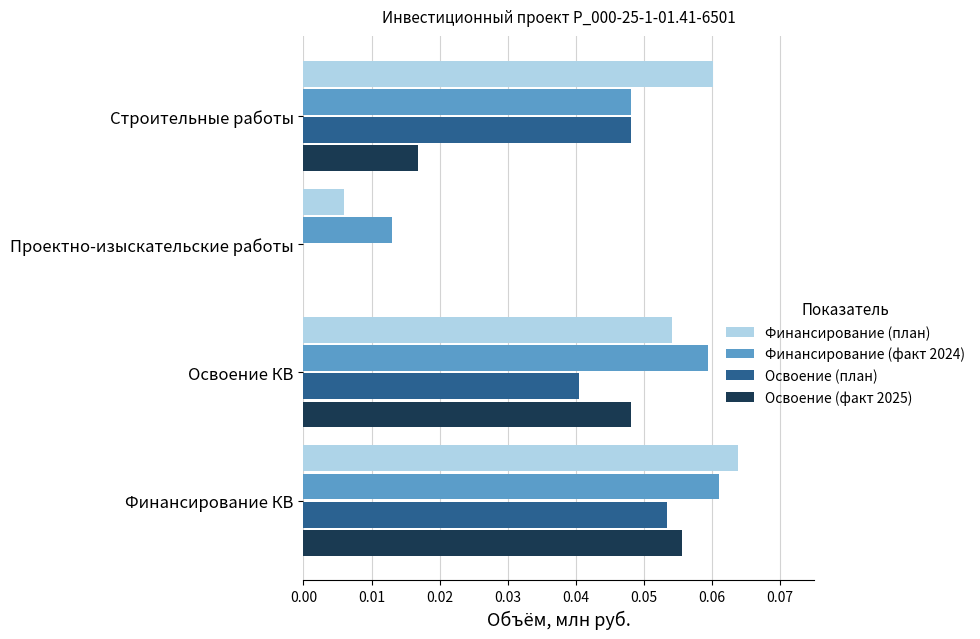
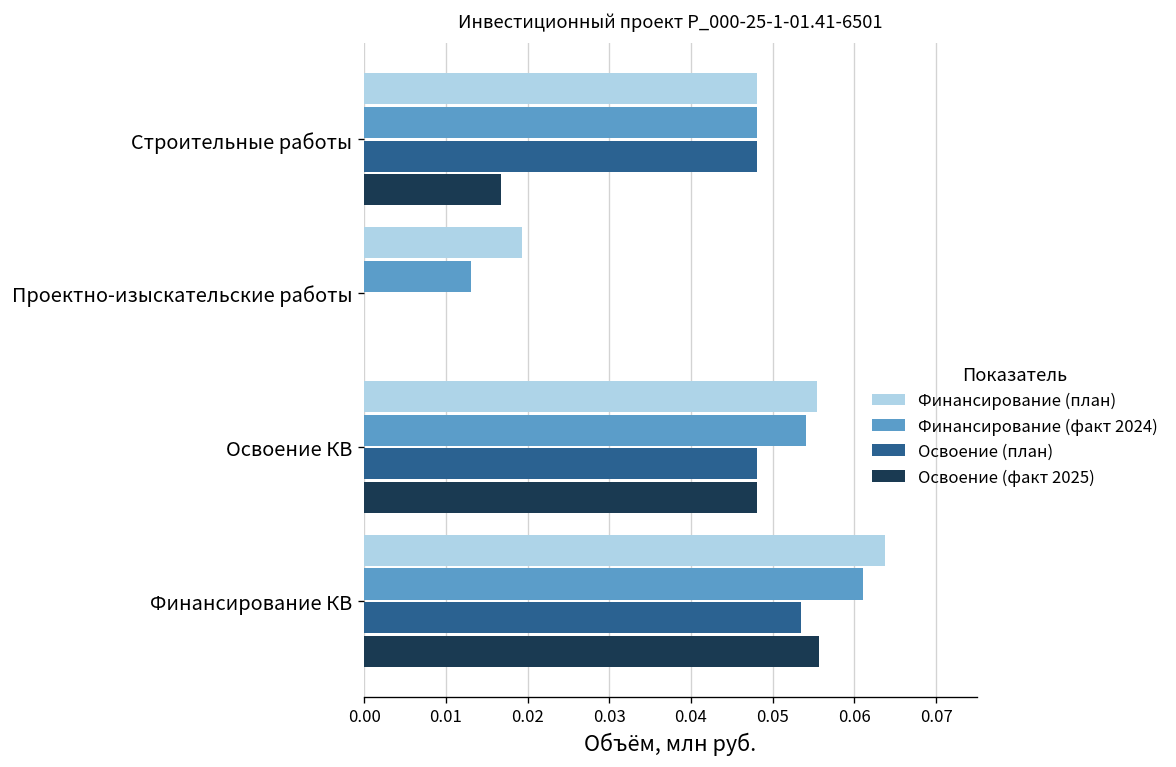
  {
    "Финансирование (план)": {
-     "Строительные работы": 0.060,
-     "Проектно-изыскательские работы": 0.006,
-     "Освоение КВ": 0.054,
+     "Строительные работы": 0.048,
+     "Проектно-изыскательские работы": 0.019,
+     "Освоение КВ": 0.055,
      "Финансирование КВ": 0.064
    },
    "Финансирование (факт 2024)": {
      "Строительные работы": 0.048,
      "Проектно-изыскательские работы": 0.013,
-     "Освоение КВ": 0.059,
+     "Освоение КВ": 0.054,
      "Финансирование КВ": 0.061
    },
    "Освоение (план)": {
      "Строительные работы": 0.048,
      "Проектно-изыскательские работы": 0.000,
-     "Освоение КВ": 0.040,
+     "Освоение КВ": 0.048,
      "Финансирование КВ": 0.053
    },
    "Освоение (факт 2025)": {
      "Строительные работы": 0.017,
      "Проектно-изыскательские работы": 0.000,
      "Освоение КВ": 0.048,
      "Финансирование КВ": 0.056
    }
  }
